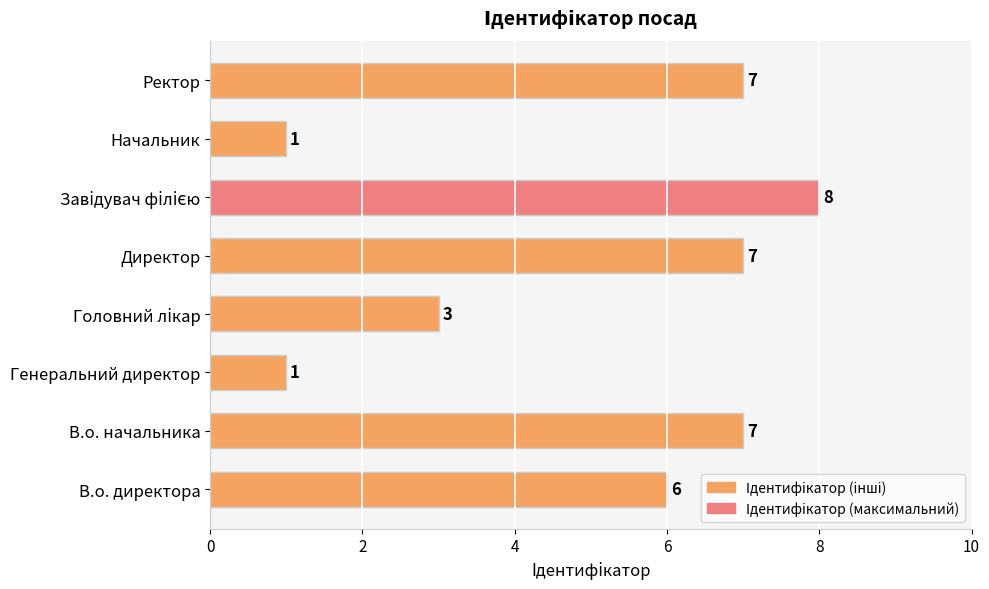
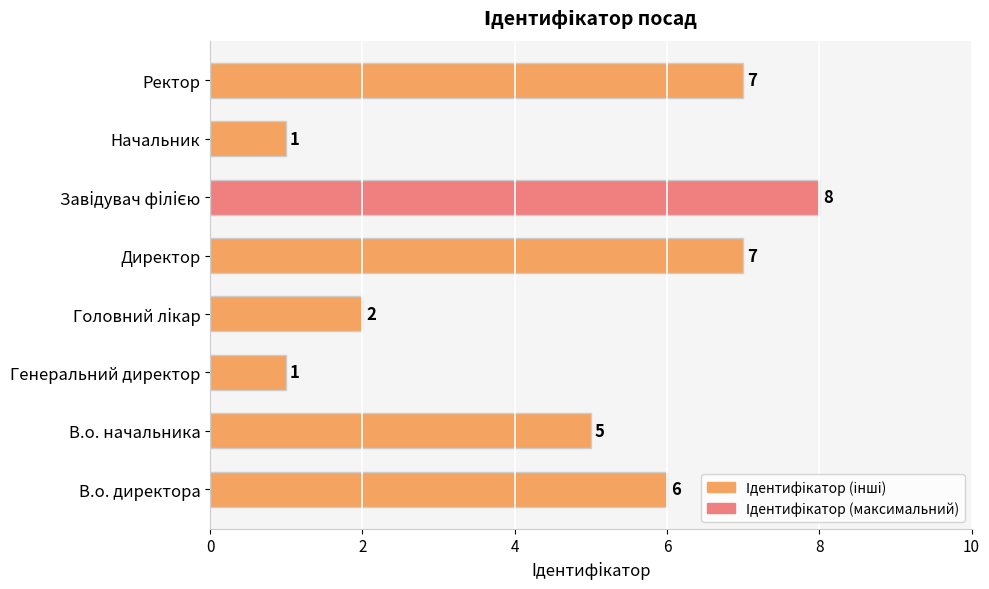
  {
    "Ректор": 7,
    "Начальник": 1,
    "Завідувач філією": 8,
    "Директор": 7,
-   "Головний лікар": 3,
+   "Головний лікар": 2,
    "Генеральний директор": 1,
-   "В.о. начальника": 7,
+   "В.о. начальника": 5,
    "В.о. директора": 6
  }
